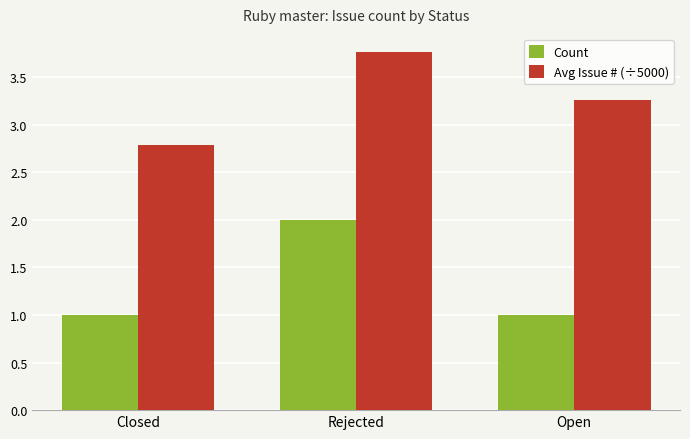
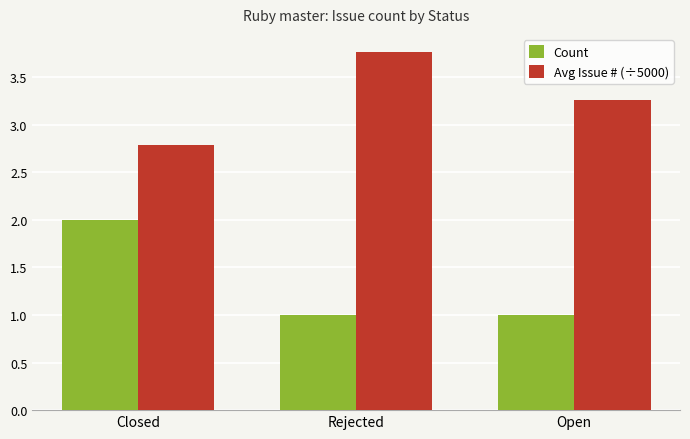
  {
    "Count": {
-     "Closed": 1,
-     "Rejected": 2,
+     "Closed": 2,
+     "Rejected": 1,
      "Open": 1
    },
    "Avg Issue # (÷5000)": {
      "Closed": 2.8,
      "Rejected": 3.8,
      "Open": 3.3
    }
  }
